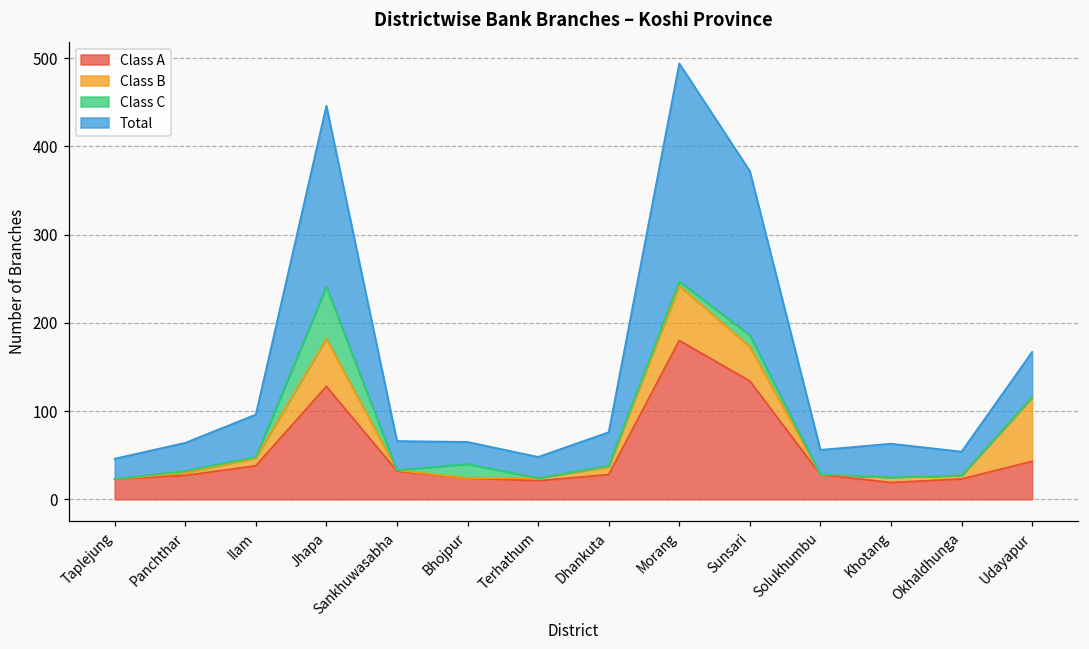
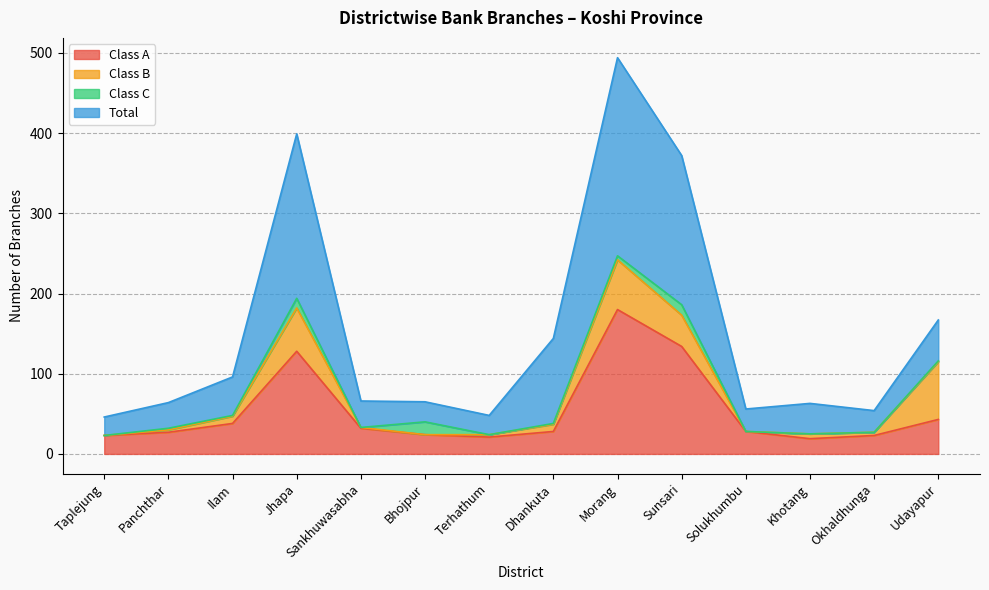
  {
    "Class A": {
      "Ilam": 40,
      "Jhapa": 130,
      "Dhankuta": 30,
      "Morang": 180,
      "Sunsari": 130,
      "Khotang": 20,
      "Okhaldhunga": 20,
      "Udayapur": 40
    },
    "Class B": {
      "Jhapa": 50,
      "Morang": 60,
      "Sunsari": 40
    },
    "Class C": {
-     "Jhapa": 60,
+     "Jhapa": 10,
      "Bhojpur": 20,
      "Morang": 10,
      "Sunsari": 10
    },
    "Total": {
      "Taplejung": 20,
      "Panchthar": 30,
      "Ilam": 50,
      "Jhapa": 210,
      "Sankhuwasabha": 30,
      "Bhojpur": 30,
      "Terhathum": 20,
-     "Dhankuta": 40,
+     "Dhankuta": 110,
      "Morang": 250,
      "Sunsari": 190,
      "Solukhumbu": 30,
      "Khotang": 40,
      "Okhaldhunga": 30,
      "Udayapur": 50
    }
  }
